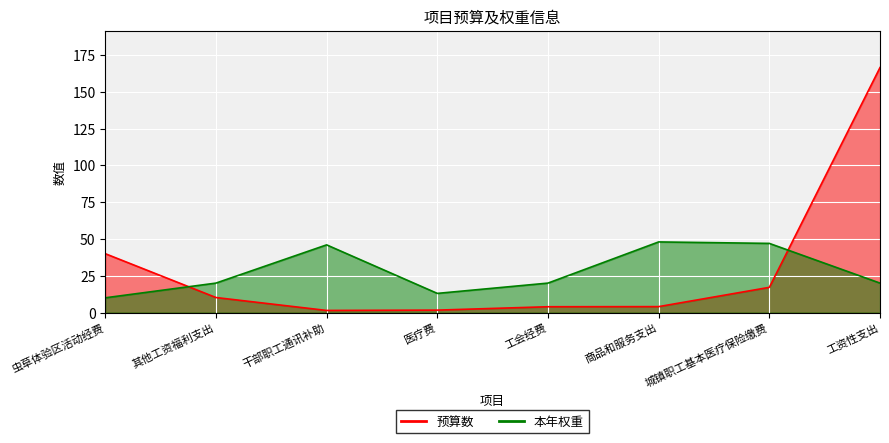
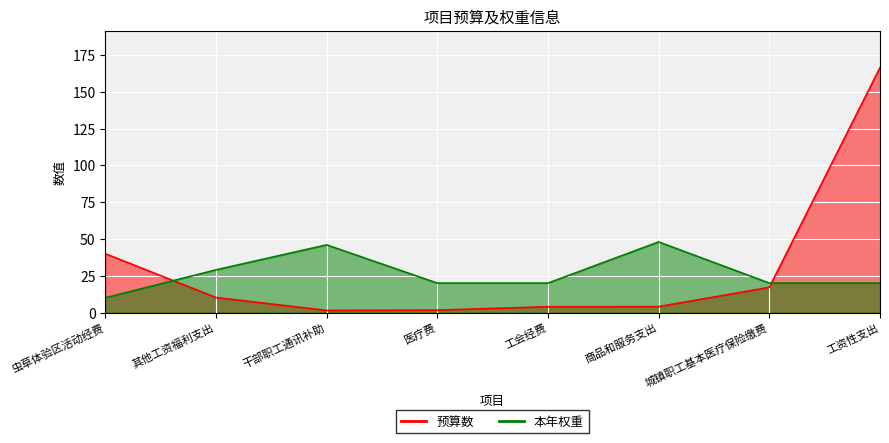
  {
    "预算数": {
      "虫草体验区活动经费": 40,
      "其他工资福利支出": 10,
      "干部职工通讯补助": 1,
      "医疗费": 2,
      "工会经费": 4,
      "商品和服务支出": 4,
      "城镇职工基本医疗保险缴费": 17,
      "工资性支出": 167
    },
    "本年权重": {
      "虫草体验区活动经费": 10,
-     "其他工资福利支出": 20,
+     "其他工资福利支出": 29,
      "干部职工通讯补助": 46,
-     "医疗费": 13,
+     "医疗费": 20,
      "工会经费": 20,
      "商品和服务支出": 48,
-     "城镇职工基本医疗保险缴费": 47,
+     "城镇职工基本医疗保险缴费": 20,
      "工资性支出": 20
    }
  }
